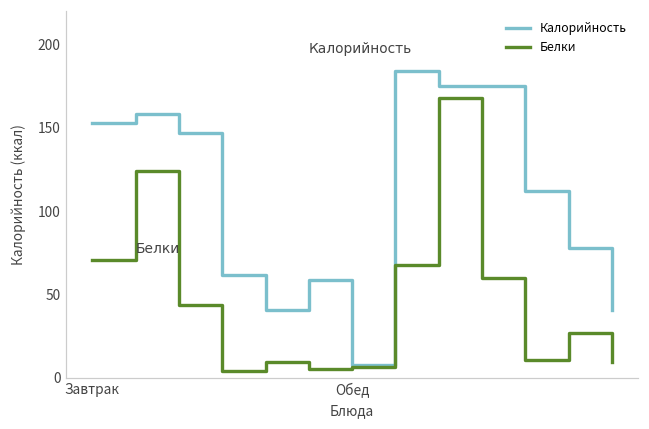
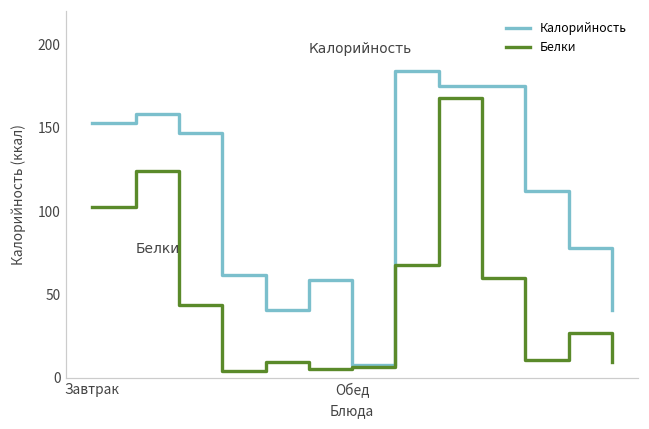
  {
    "Калорийность": {
      "Завтрак": 153
    },
    "Белки": {
-     "Завтрак": 71
+     "Завтрак": 103
    }
  }
